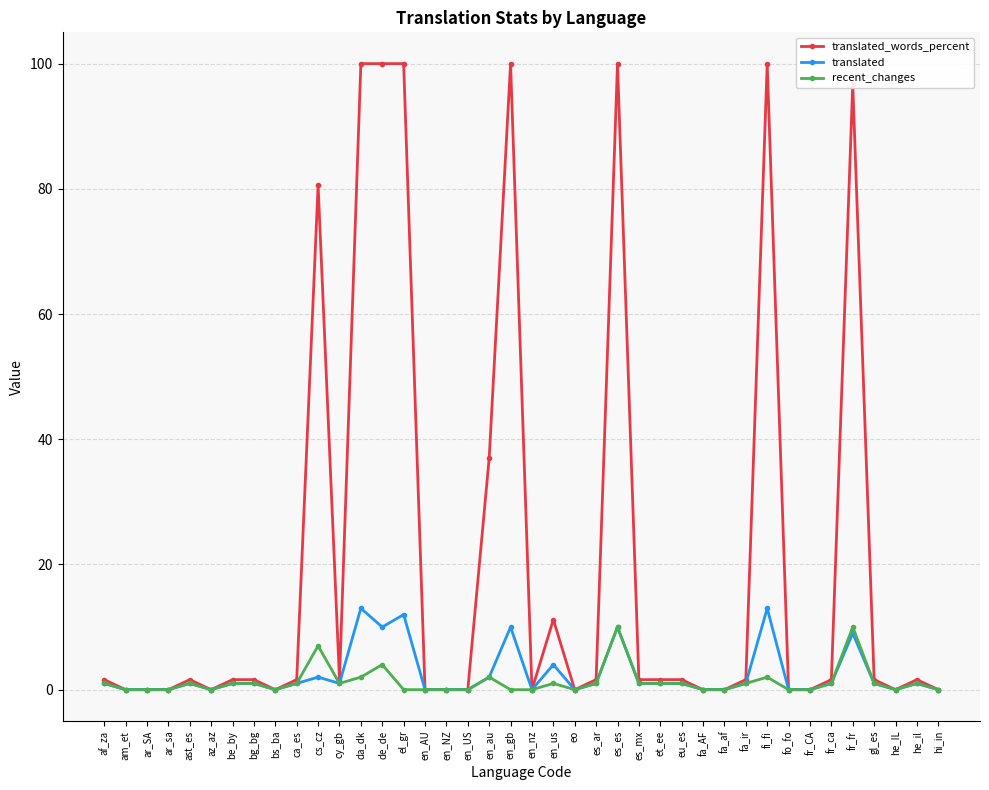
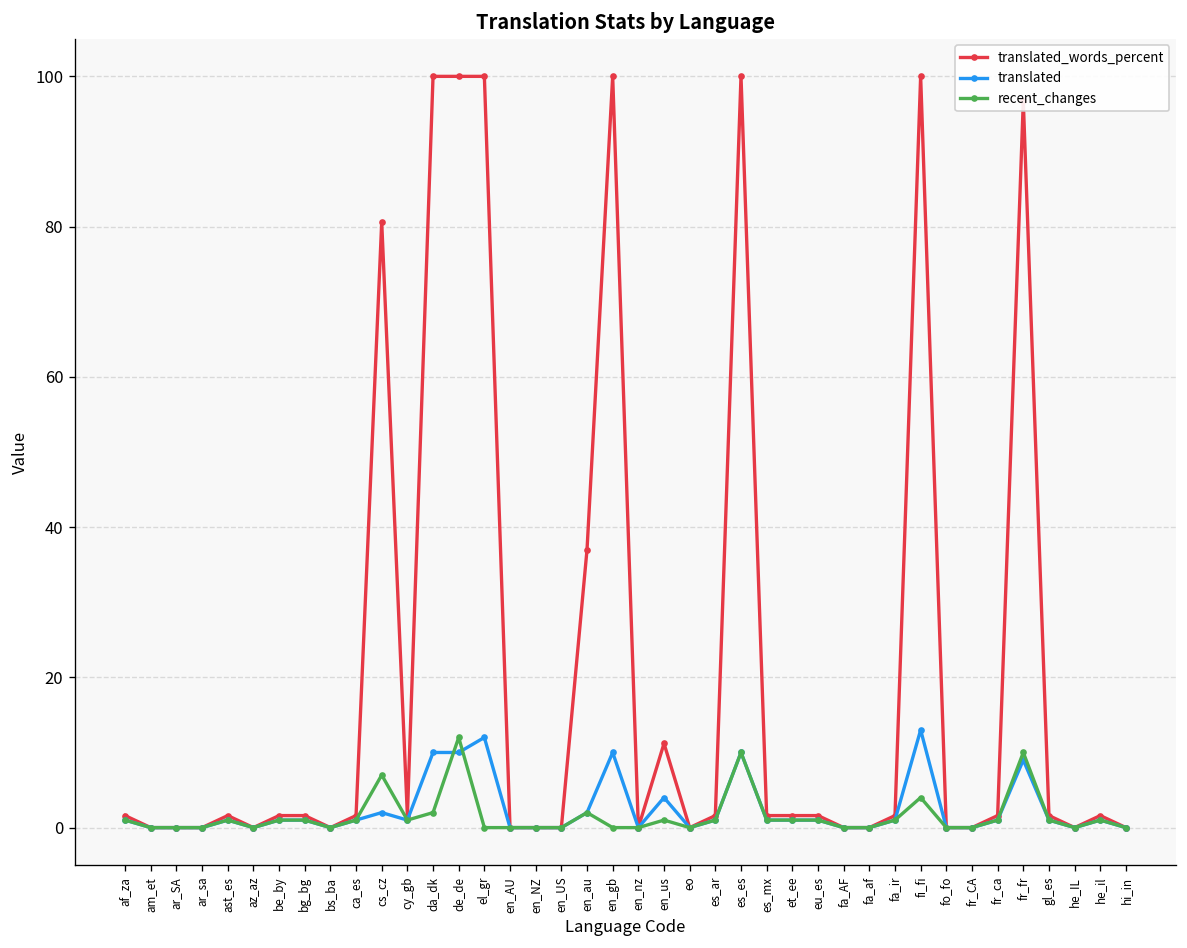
  {
    "translated_words_percent": {
      "af_za": 2,
      "ast_es": 2,
      "be_by": 2,
      "bg_bg": 2,
      "ca_es": 2,
      "cs_cz": 81,
      "cy_gb": 2,
      "da_dk": 100,
      "de_de": 100,
      "el_gr": 100,
      "en_au": 37,
      "en_gb": 100,
      "en_us": 11,
      "es_ar": 2,
      "es_es": 100,
      "es_mx": 2,
      "et_ee": 2,
      "eu_es": 2,
      "fa_ir": 2,
      "fi_fi": 100,
      "fr_ca": 2,
      "gl_es": 2,
      "he_il": 2
    },
    "translated": {
      "cs_cz": 2,
-     "da_dk": 13,
+     "da_dk": 10,
      "de_de": 10,
      "el_gr": 12,
      "en_gb": 10,
      "en_us": 4,
      "fi_fi": 13,
      "fr_fr": 9
    },
    "recent_changes": {
      "cs_cz": 7,
      "da_dk": 2,
-     "de_de": 4,
+     "de_de": 12,
      "el_gr": 0,
      "en_gb": 0,
      "en_us": 1,
-     "fi_fi": 2,
+     "fi_fi": 4,
      "fr_fr": 10
    }
  }
